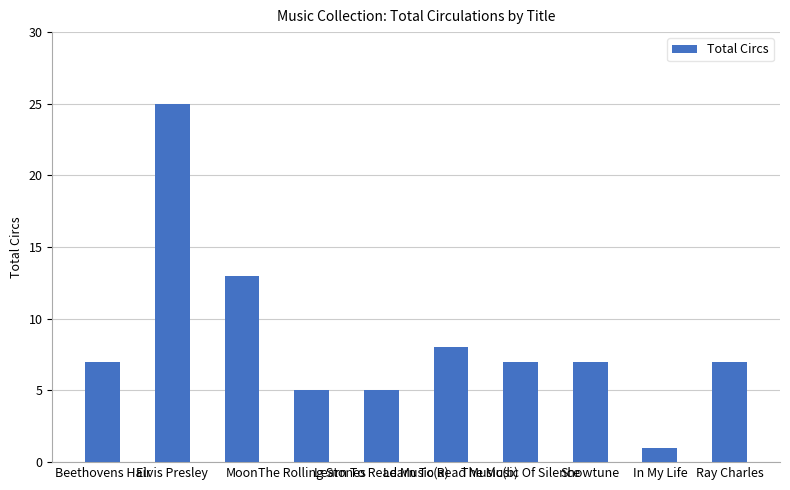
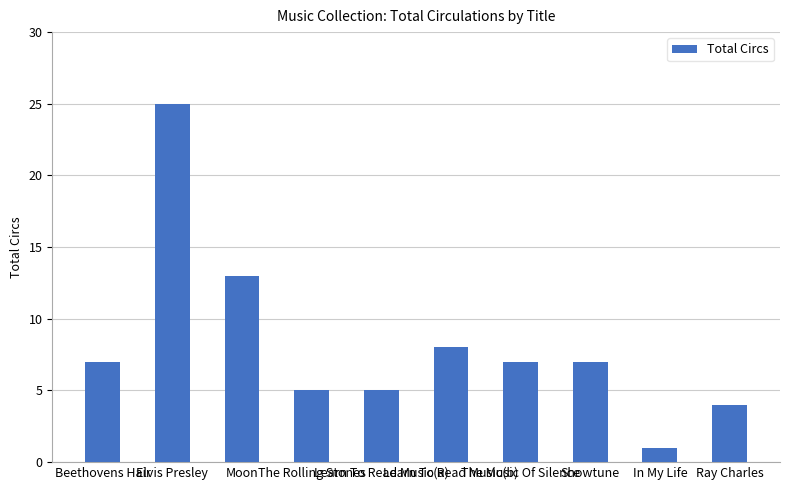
  {
    "Beethovens Hair": 7,
    "Moon": 13,
    "In My Life": 1,
-   "Ray Charles": 7
+   "Ray Charles": 4
  }
